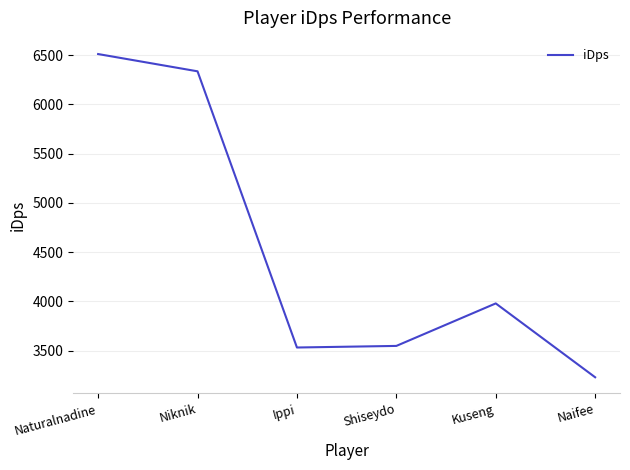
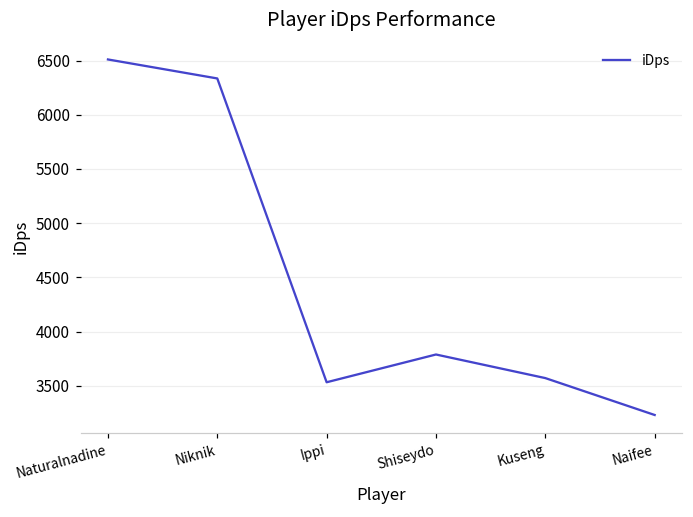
  {
    "Naturalnadine": 6500,
    "Niknik": 6300,
    "Ippi": 3500,
-   "Shiseydo": 3500,
-   "Kuseng": 4000,
+   "Shiseydo": 3800,
+   "Kuseng": 3600,
    "Naifee": 3200
  }
